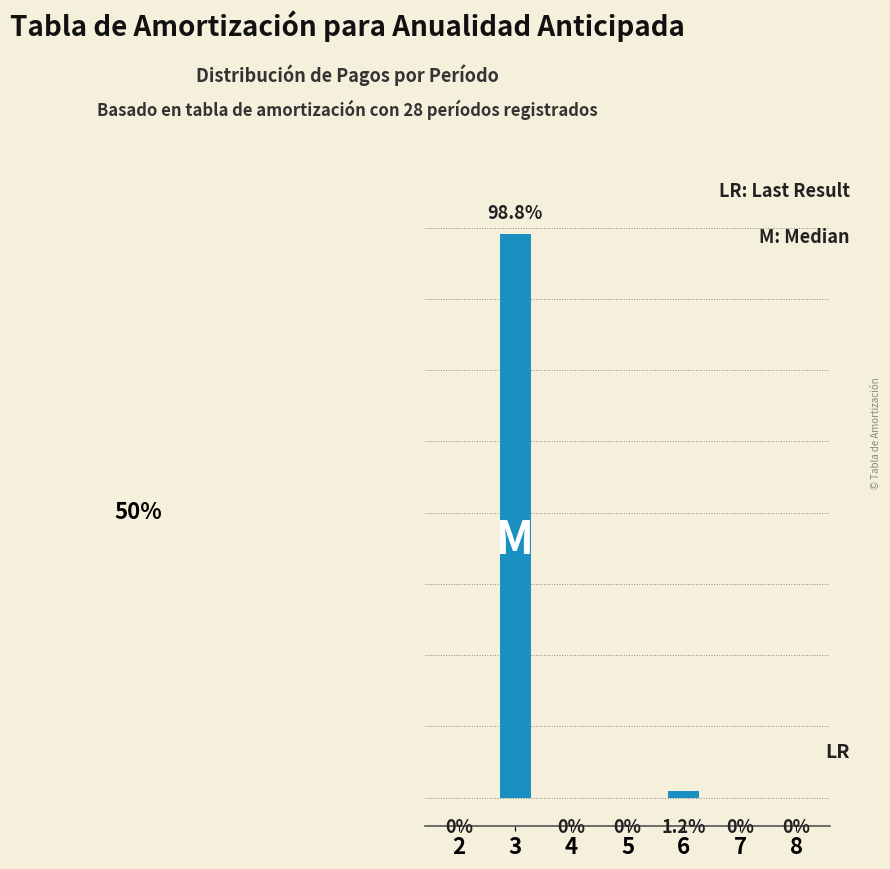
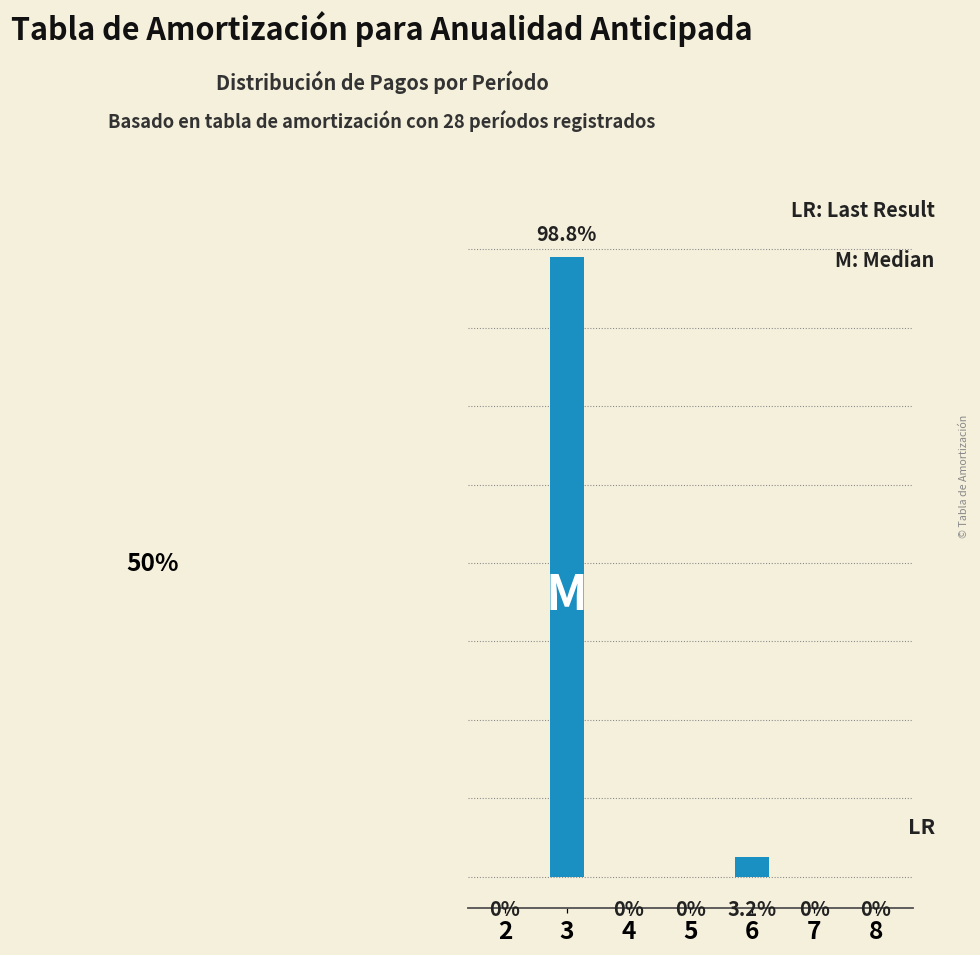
  {
    "2": "0%",
    "3": "98.8%",
    "4": "0%",
    "5": "0%",
-   "6": "1.2%",
+   "6": "3.2%",
    "7": "0%",
    "8": "0%"
  }
